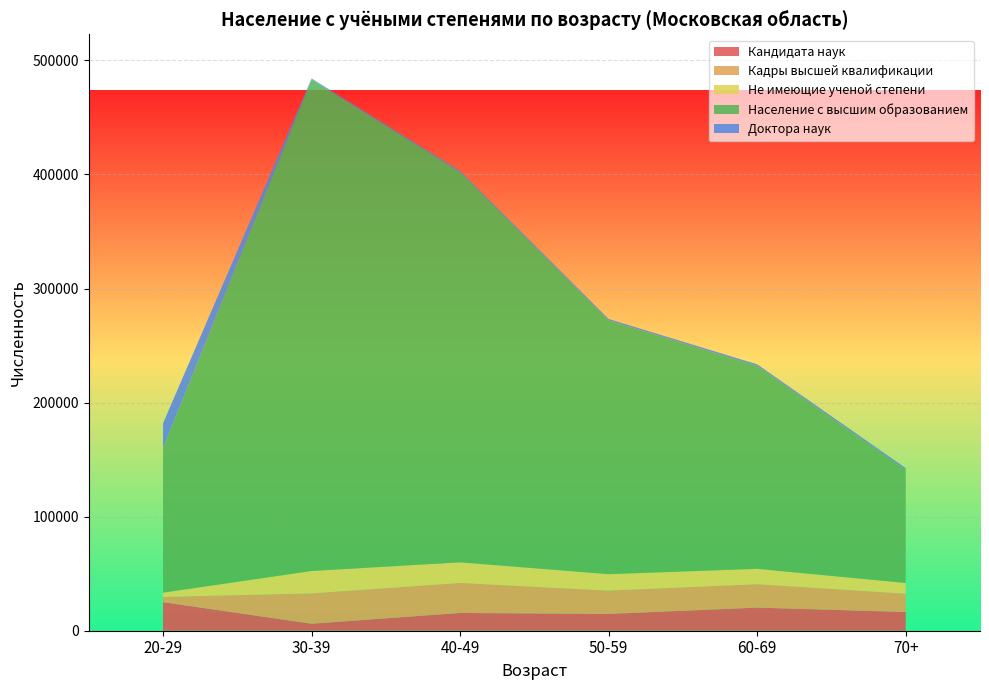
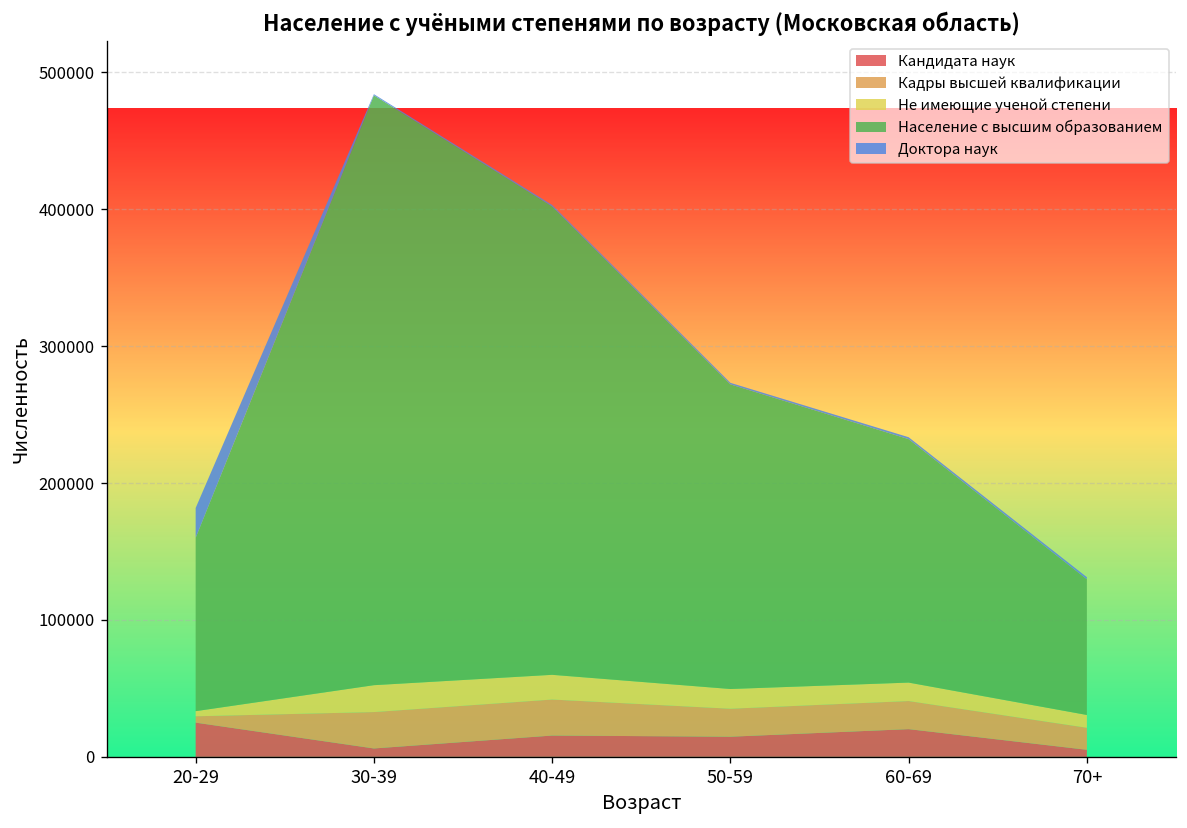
  {
    "Кандидата наук": {
      "20-29": 25000,
      "30-39": 6000,
      "40-49": 16000,
      "50-59": 15000,
      "60-69": 20000,
-     "70+": 16000
+     "70+": 5000
    },
    "Население с высшим образованием": {
      "20-29": 127000
    },
    "Доктора наук": {
      "20-29": 22000
    }
  }
